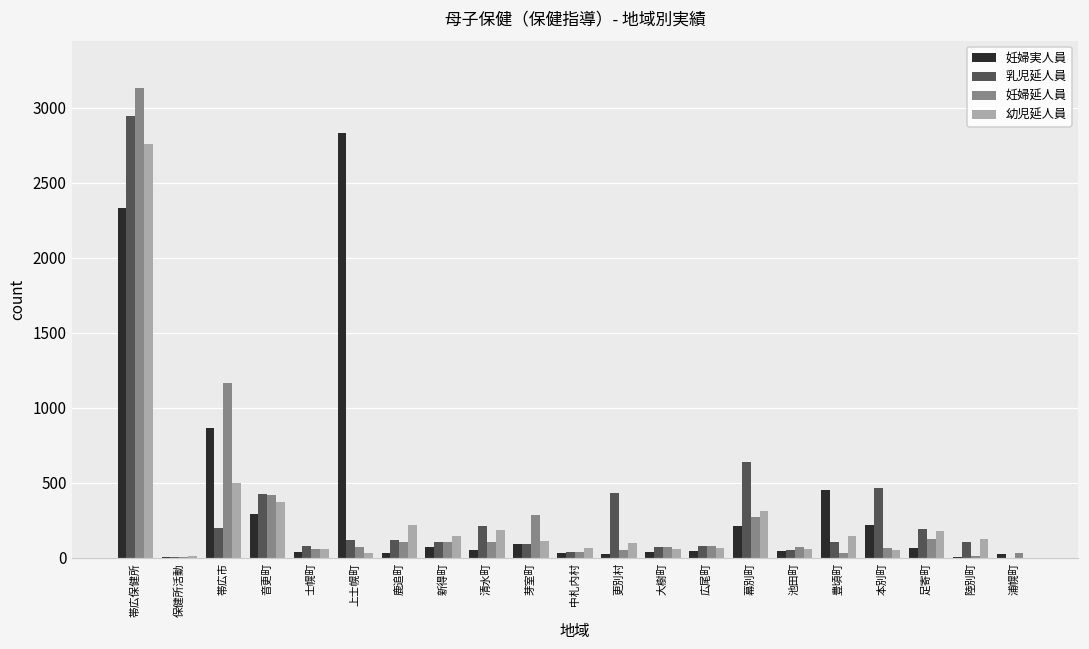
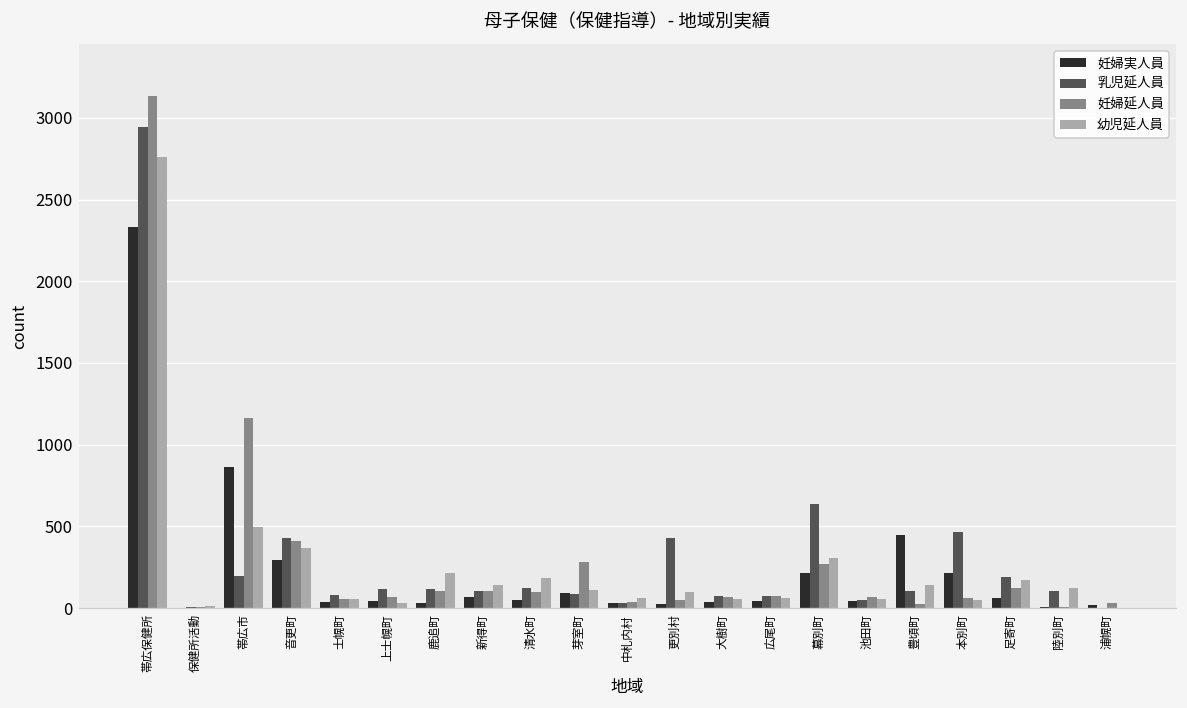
  {
    "妊婦実人員": {
      "帯広保健所": 2330,
      "帯広市": 870,
      "音更町": 290,
      "士幌町": 40,
-     "上士幌町": 2830,
+     "上士幌町": 40,
      "鹿追町": 30,
      "新得町": 70,
      "清水町": 50,
      "芽室町": 90,
      "中札内村": 30,
      "更別村": 20,
      "大樹町": 40,
      "広尾町": 50,
      "幕別町": 210,
      "池田町": 40,
      "豊頃町": 450,
      "本別町": 210,
      "足寄町": 60,
      "浦幌町": 20
    },
    "乳児延人員": {
      "帯広保健所": 2950,
      "帯広市": 200,
      "音更町": 430,
      "士幌町": 80,
      "上士幌町": 120,
      "鹿追町": 120,
      "新得町": 100,
-     "清水町": 210,
+     "清水町": 120,
      "芽室町": 90,
      "中札内村": 30,
      "更別村": 430,
      "大樹町": 70,
      "広尾町": 70,
      "幕別町": 640,
      "池田町": 50,
      "豊頃町": 100,
      "本別町": 470,
      "足寄町": 190,
      "陸別町": 110,
      "浦幌町": 0
    }
  }
